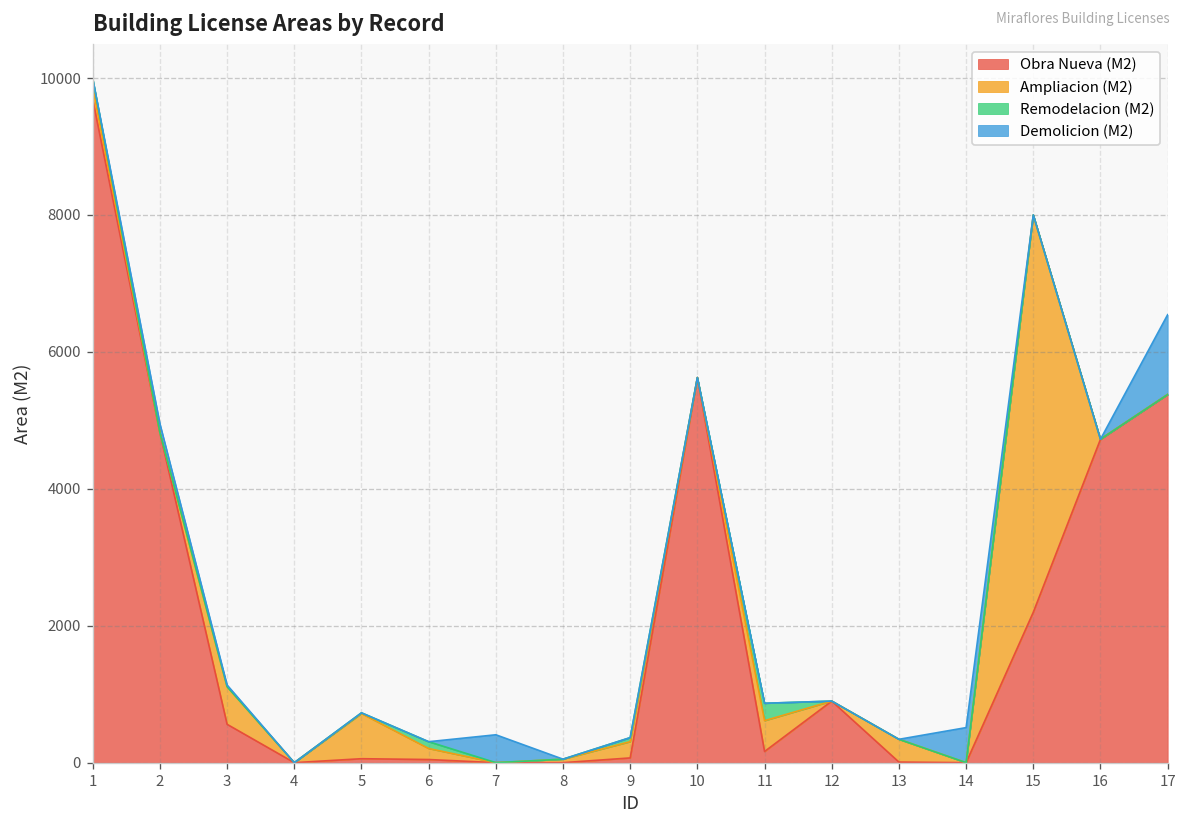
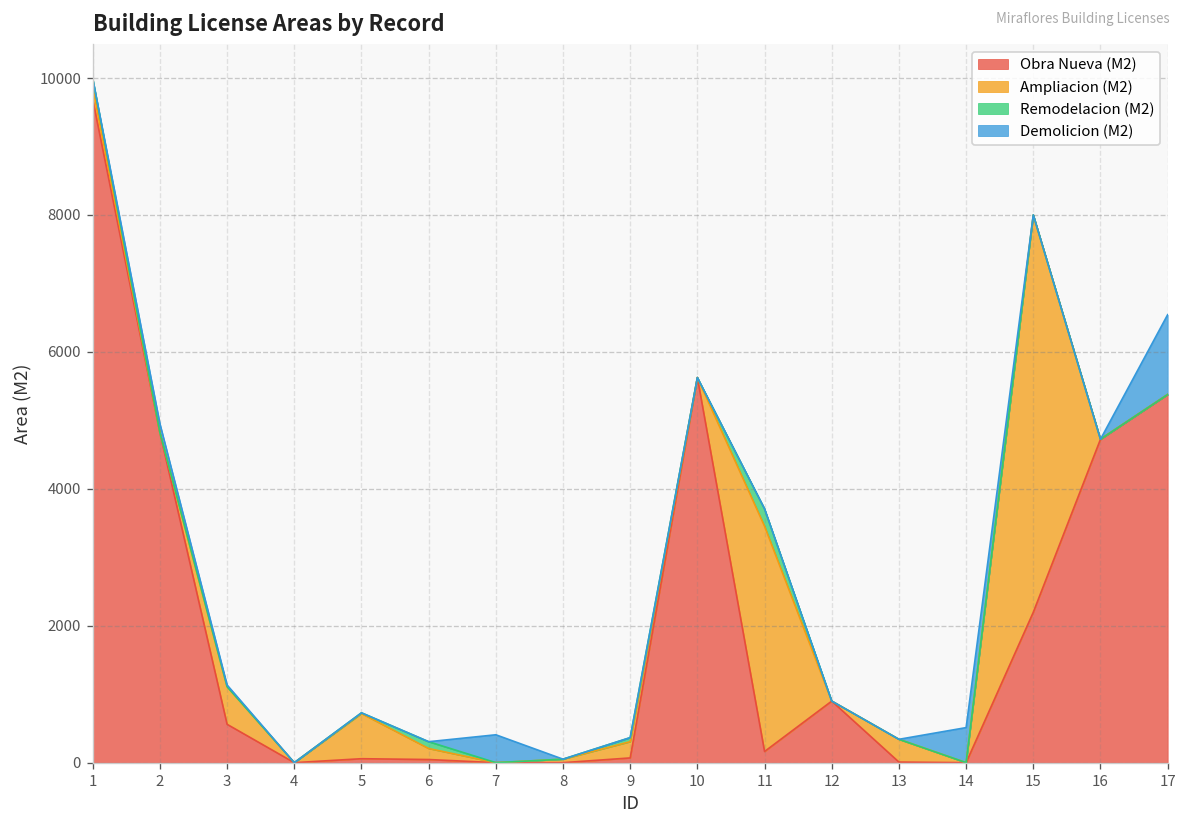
  {
    "Obra Nueva (M2)": {
      "1": 9700,
      "3": 600,
      "5": 100,
      "6": 0,
      "8": 0,
      "9": 100,
      "11": 200,
      "13": 0,
      "15": 2200
    },
    "Ampliacion (M2)": {
      "1": 200,
      "6": 200,
      "9": 200,
-     "11": 400
+     "11": 3300
    },
    "Demolicion (M2)": {
      "2": 100,
      "7": 400,
      "14": 500,
      "17": 1200
    }
  }
